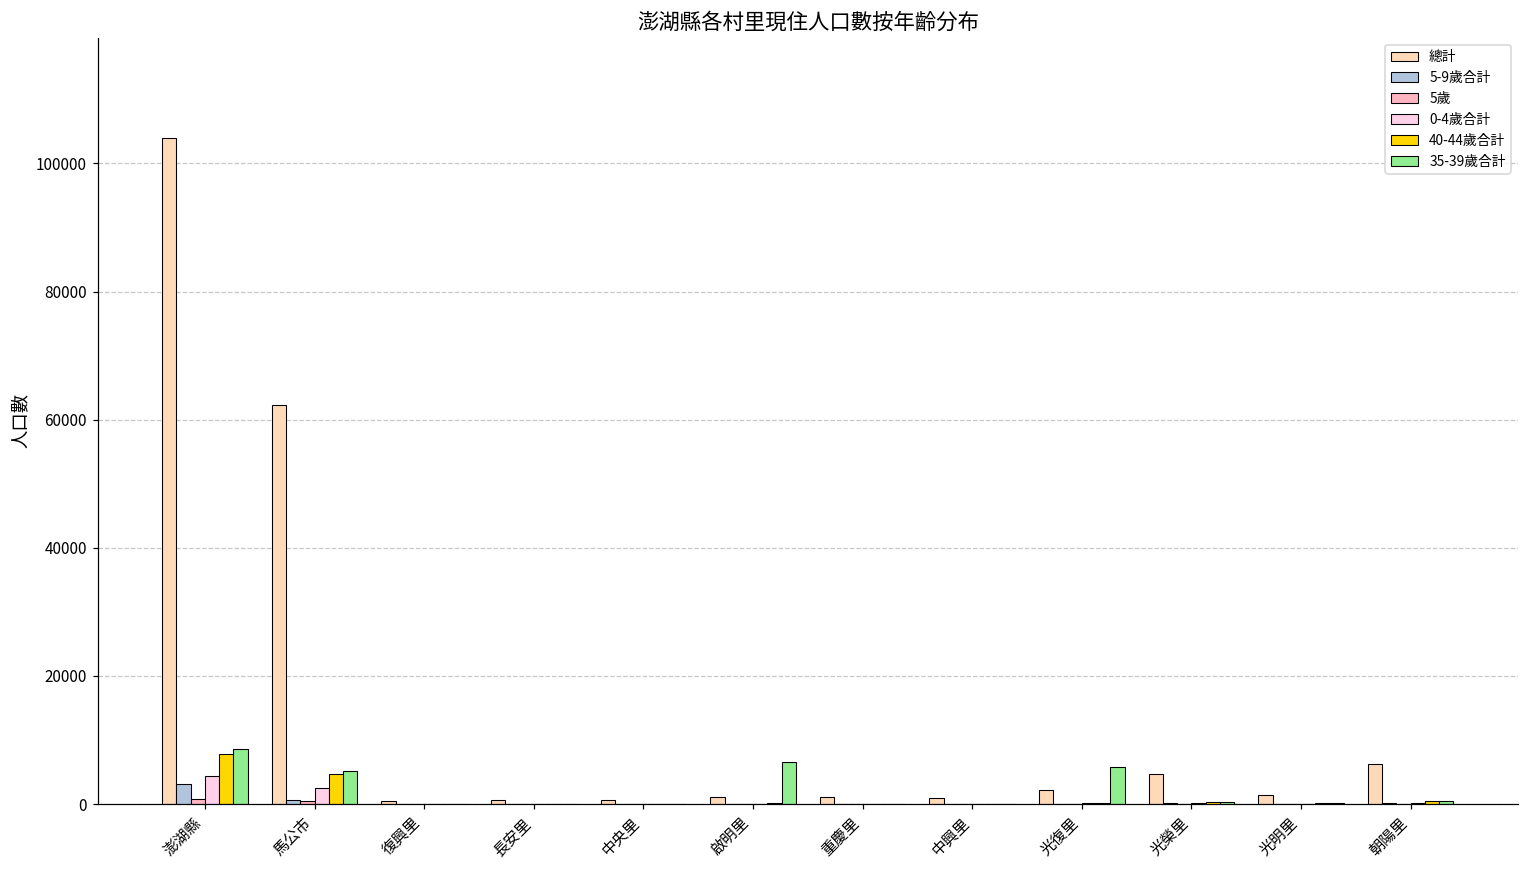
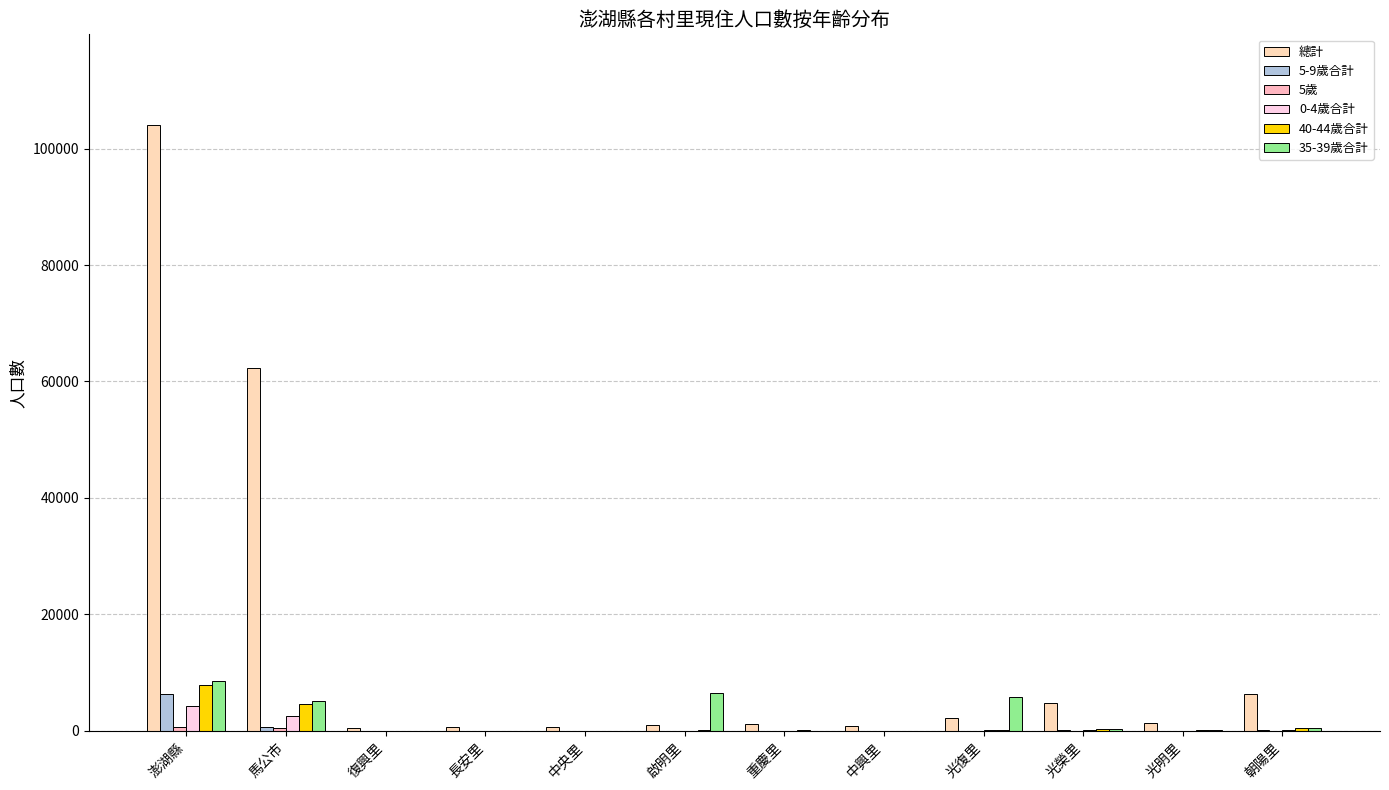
  {
    "5-9歲合計": {
-     "澎湖縣": 3000,
+     "澎湖縣": 6000,
      "馬公市": 1000
    },
    "40-44歲合計": {
      "澎湖縣": 8000,
      "馬公市": 5000,
      "朝陽里": 0
    },
    "35-39歲合計": {
      "澎湖縣": 9000,
      "馬公市": 5000,
      "啟明里": 7000,
      "光復里": 6000,
      "朝陽里": 1000
    }
  }
